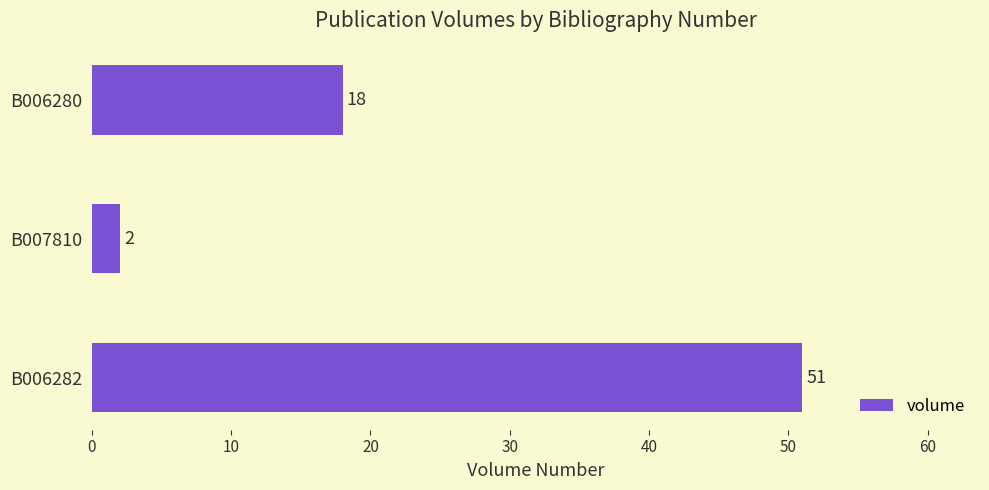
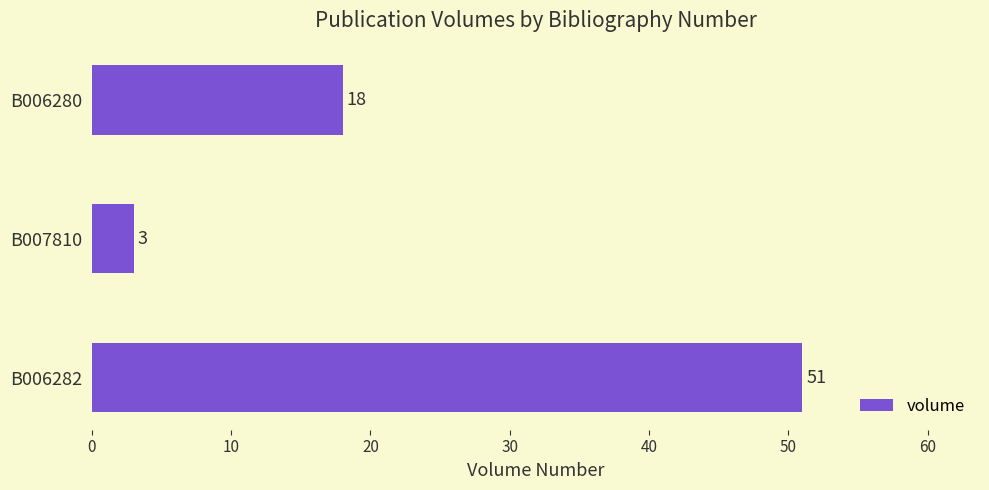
  {
    "B006280": 18,
-   "B007810": 2,
+   "B007810": 3,
    "B006282": 51
  }
